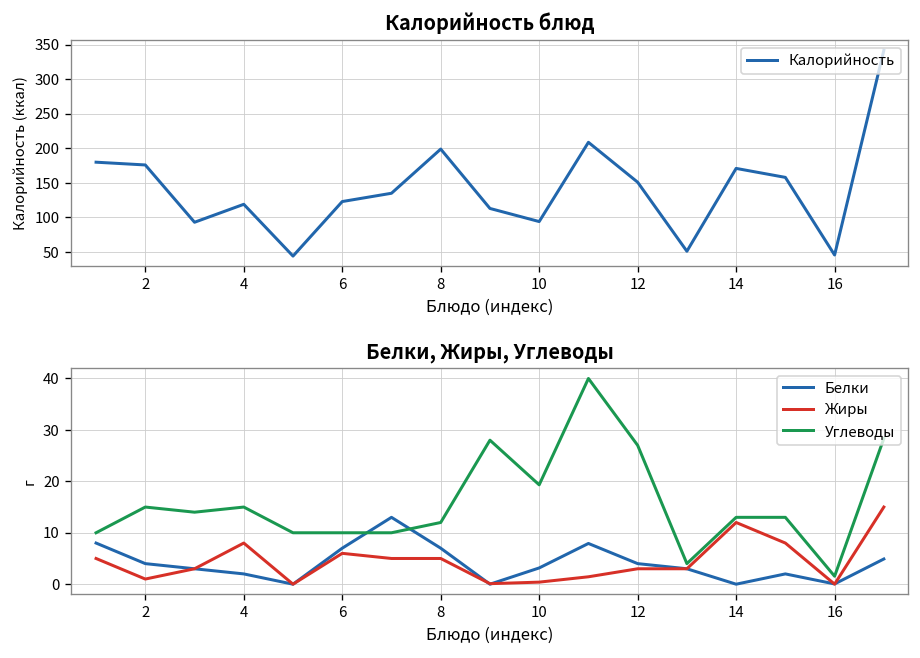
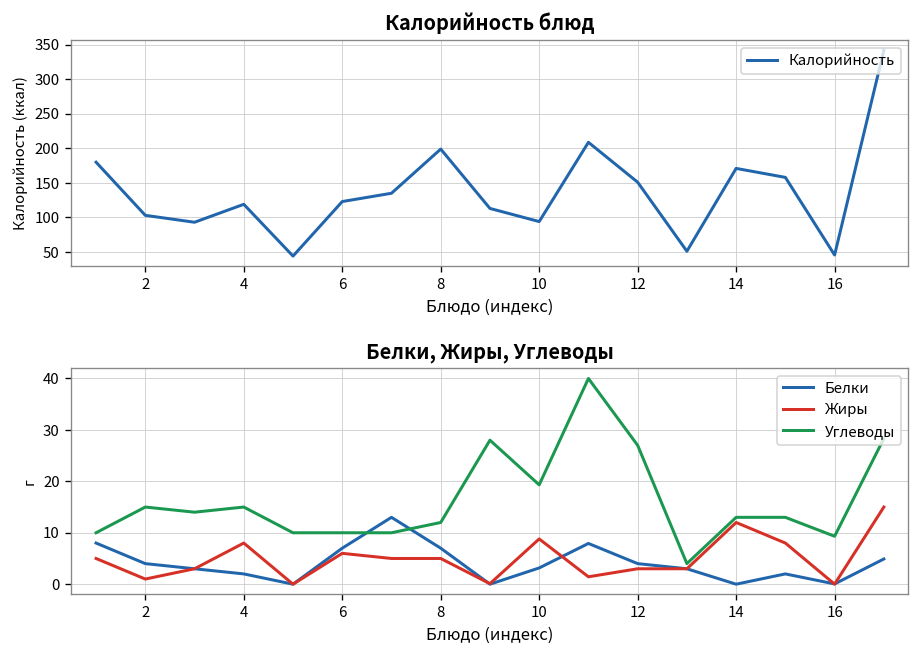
  {
    "Калорийность блюд": {
-     "2": 180,
+     "2": 100,
      "4": 120,
      "6": 120,
      "8": 200,
      "10": 90,
      "12": 150,
      "14": 170,
      "16": 50
    },
    "Белки, Жиры, Углеводы": {
      "Белки": {
        "2": 4,
        "4": 2,
        "6": 7,
        "8": 7,
        "10": 3,
        "12": 4,
        "14": 0
      },
      "Жиры": {
        "2": 1,
        "4": 8,
        "6": 6,
        "8": 5,
-       "10": 0,
+       "10": 9,
        "12": 3,
        "14": 12
      },
      "Углеводы": {
        "2": 15,
        "4": 15,
        "6": 10,
        "8": 12,
        "10": 19,
        "12": 27,
        "14": 13,
-       "16": 2
+       "16": 9
      }
    }
  }
